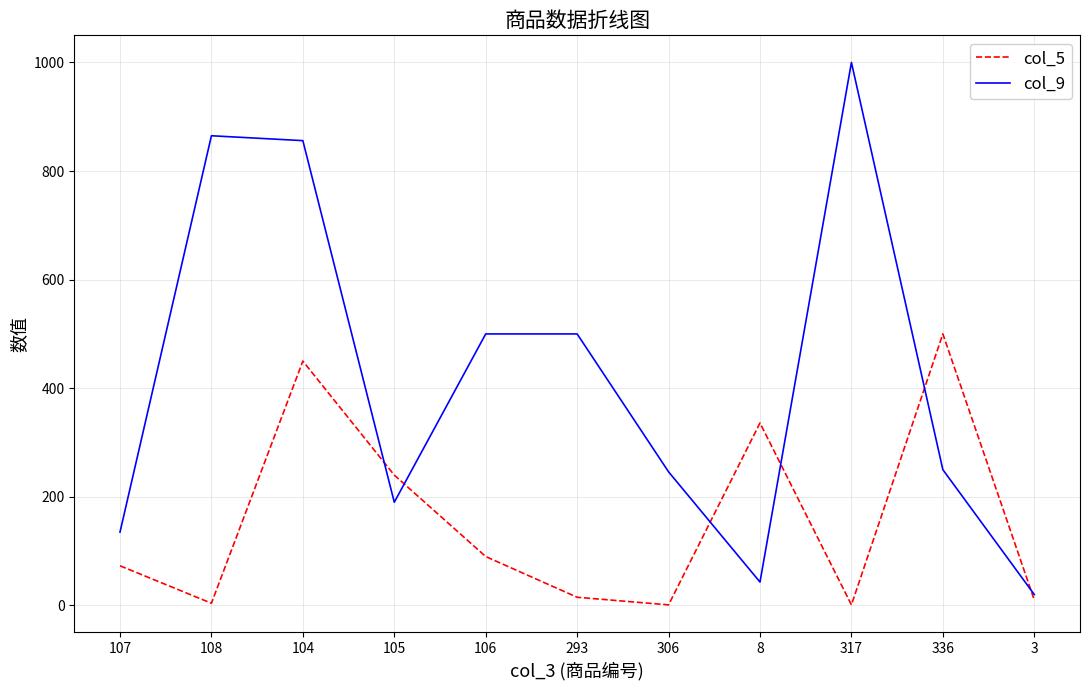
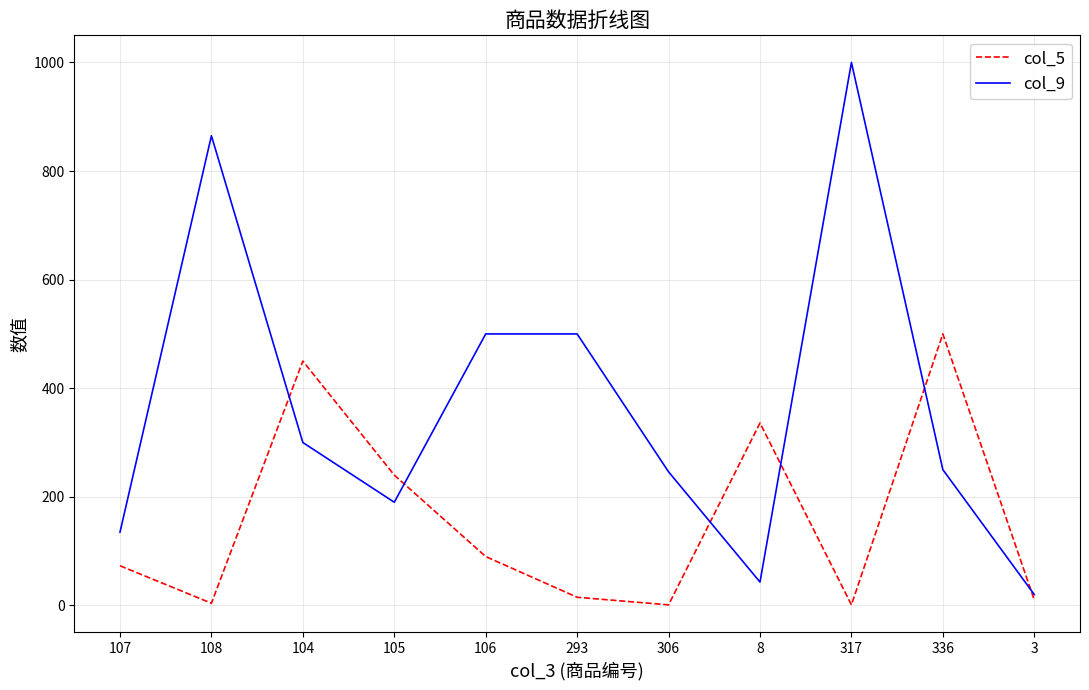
  {
    "col_5": {
      "107": 70,
      "108": 0,
      "104": 450,
      "105": 240,
      "106": 90,
      "293": 20,
      "306": 0,
      "8": 340,
      "317": 0,
      "336": 500,
      "3": 10
    },
    "col_9": {
      "107": 140,
      "108": 870,
-     "104": 860,
+     "104": 300,
      "105": 190,
      "106": 500,
      "293": 500,
      "306": 250,
      "8": 40,
      "317": 1000,
      "336": 250,
      "3": 20
    }
  }
